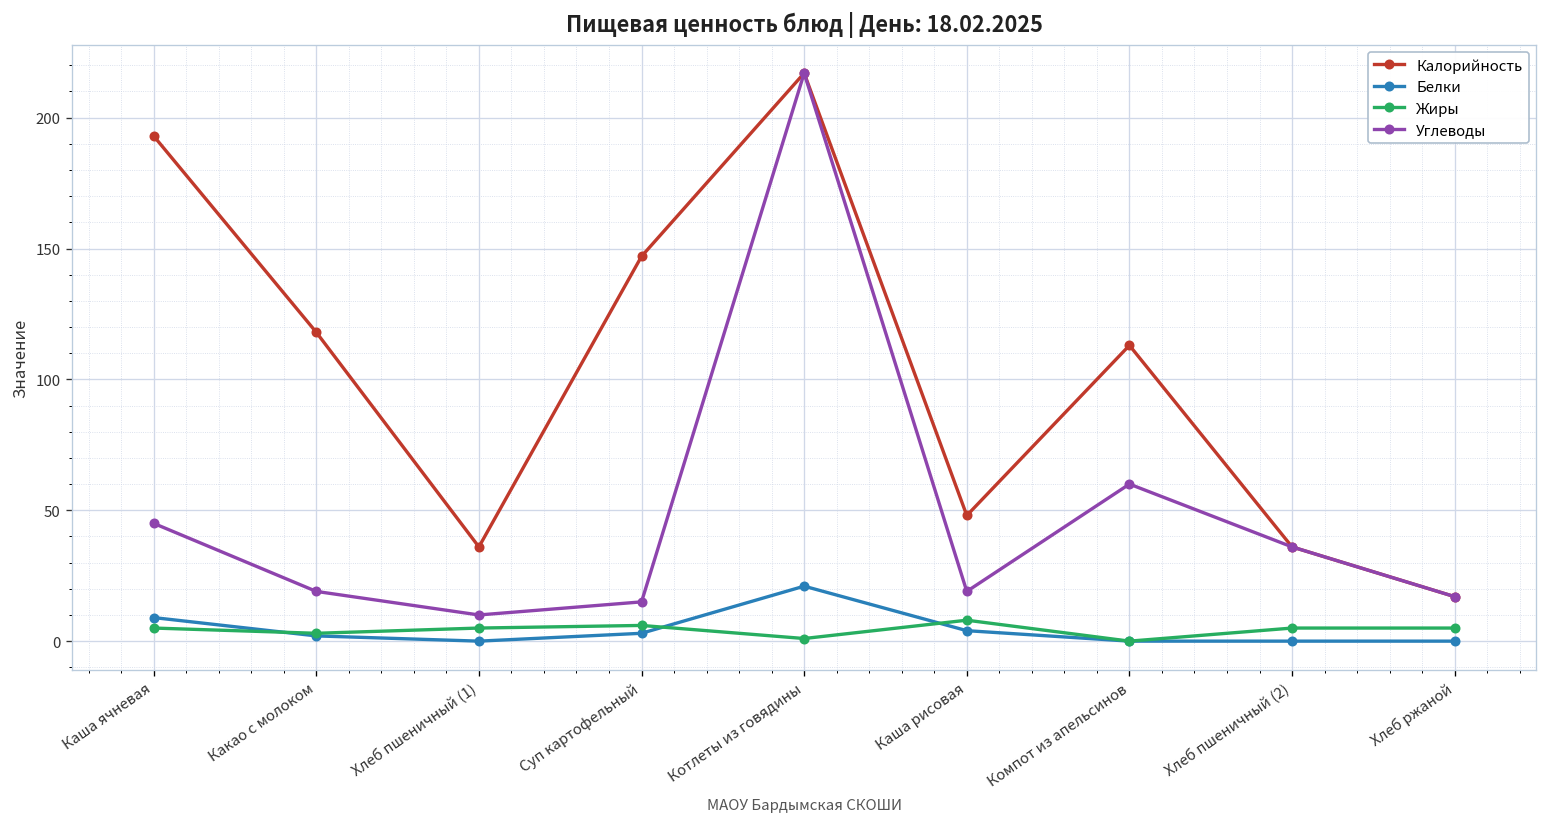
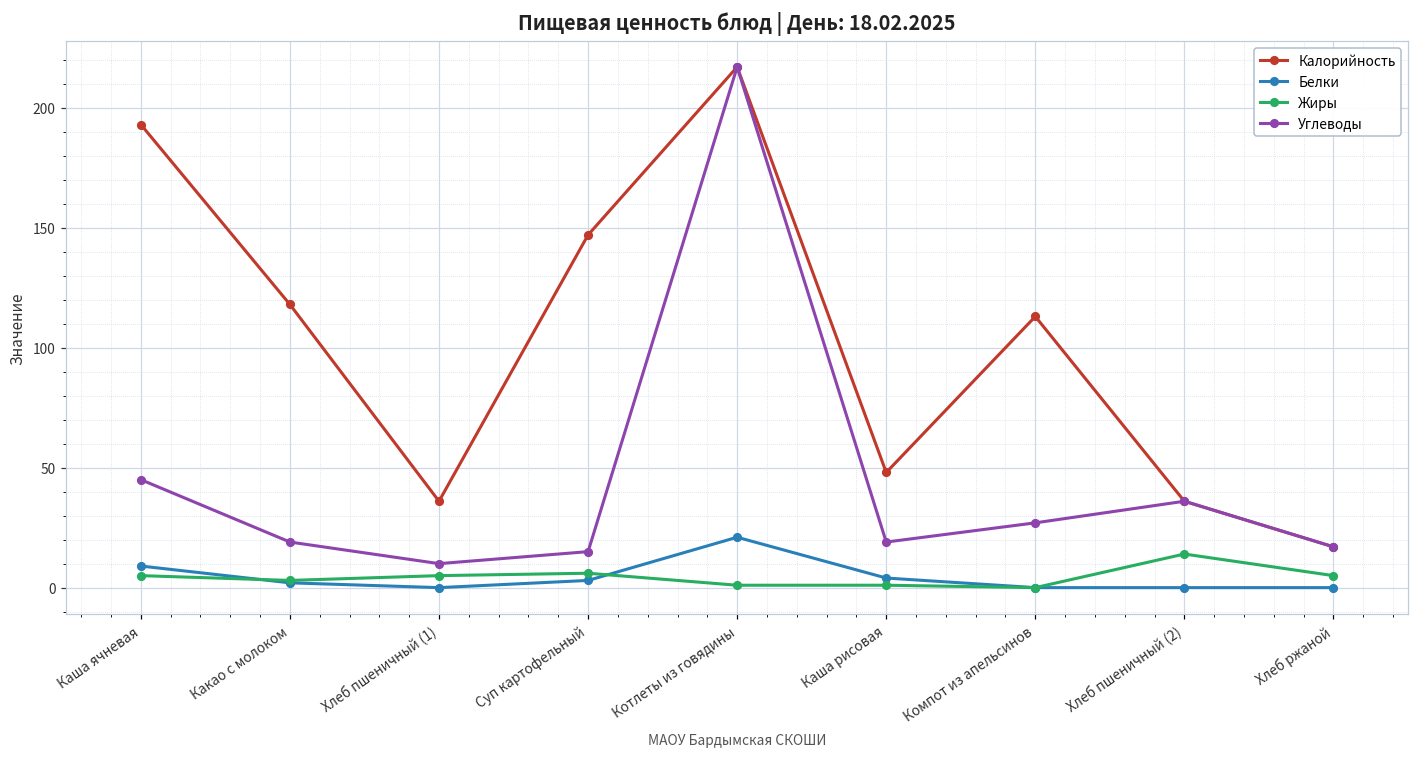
  {
    "Калорийность": {
      "Каша ячневая": 193,
      "Какао с молоком": 118,
      "Хлеб пшеничный (1)": 36,
      "Суп картофельный": 147,
      "Каша рисовая": 48,
      "Компот из апельсинов": 113
    },
    "Белки": {
      "Каша ячневая": 9,
      "Хлеб пшеничный (1)": 0,
      "Суп картофельный": 3,
      "Котлеты из говядины": 21,
      "Каша рисовая": 4,
      "Хлеб пшеничный (2)": 0,
      "Хлеб ржаной": 0
    },
    "Жиры": {
      "Каша ячневая": 5,
      "Хлеб пшеничный (1)": 5,
      "Суп картофельный": 6,
      "Котлеты из говядины": 1,
-     "Каша рисовая": 8,
-     "Хлеб пшеничный (2)": 5,
+     "Каша рисовая": 1,
+     "Хлеб пшеничный (2)": 14,
      "Хлеб ржаной": 5
    },
    "Углеводы": {
      "Каша ячневая": 45,
      "Какао с молоком": 19,
      "Хлеб пшеничный (1)": 10,
      "Суп картофельный": 15,
      "Каша рисовая": 19,
-     "Компот из апельсинов": 60
+     "Компот из апельсинов": 27
    }
  }
